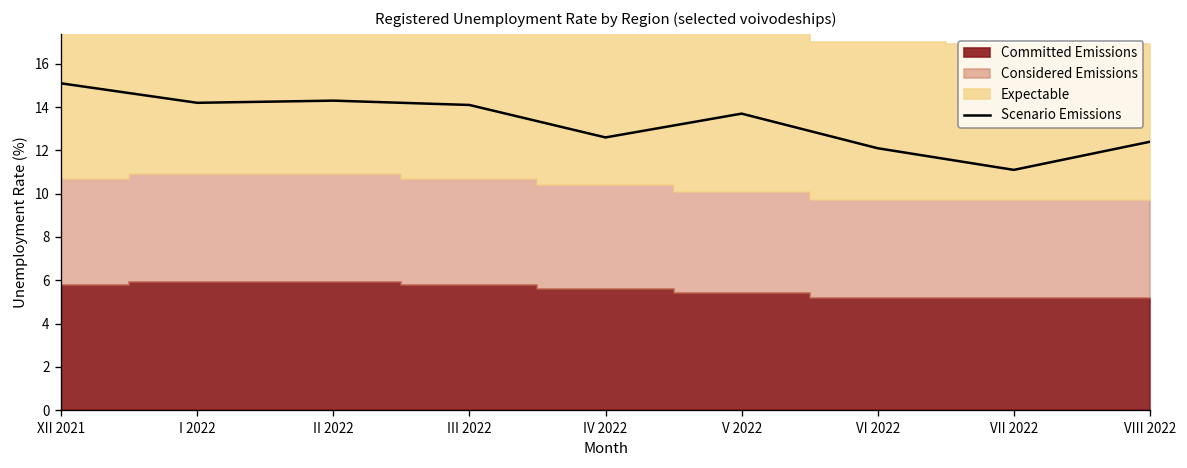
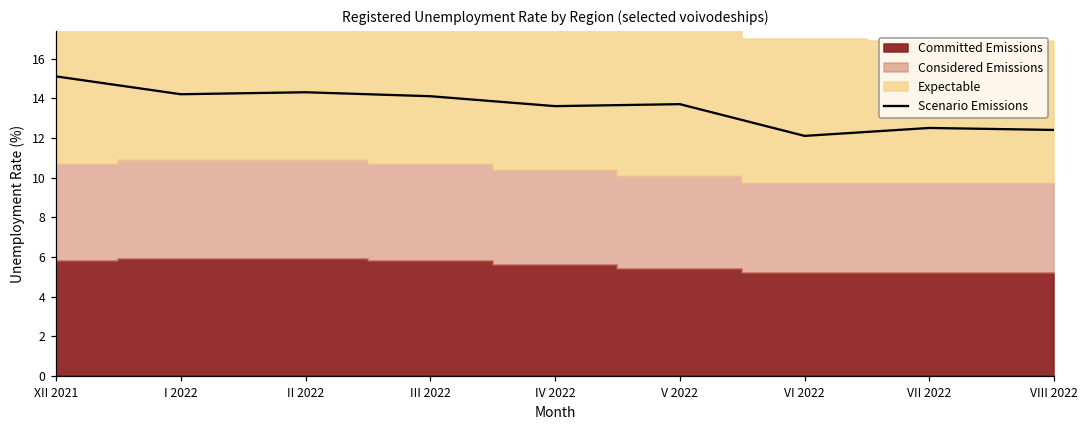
  {
    "Scenario Emissions": {
      "XII 2021": 15.1,
      "I 2022": 14.2,
      "II 2022": 14.3,
      "III 2022": 14.1,
-     "IV 2022": 12.6,
+     "IV 2022": 13.6,
      "V 2022": 13.7,
      "VI 2022": 12.1,
-     "VII 2022": 11.1,
+     "VII 2022": 12.5,
      "VIII 2022": 12.4
    }
  }
